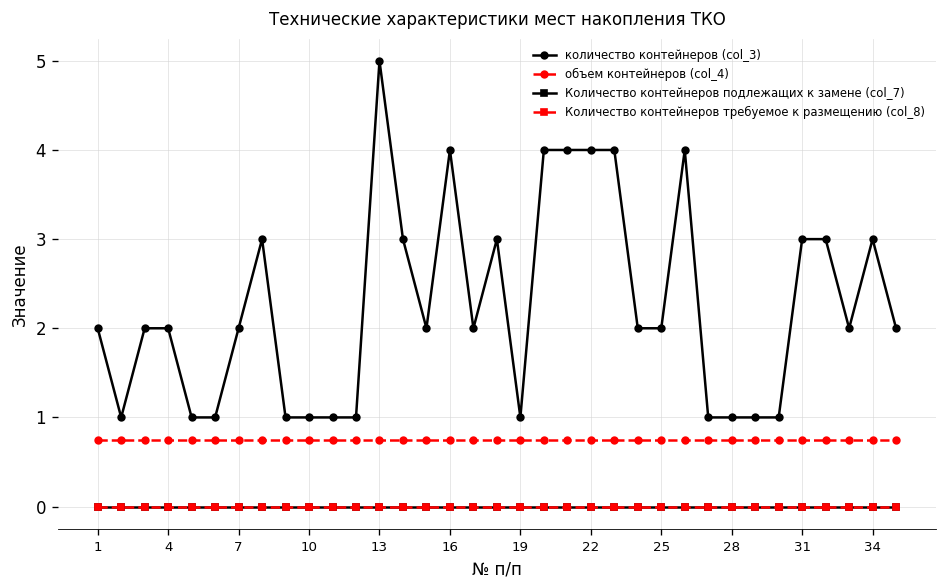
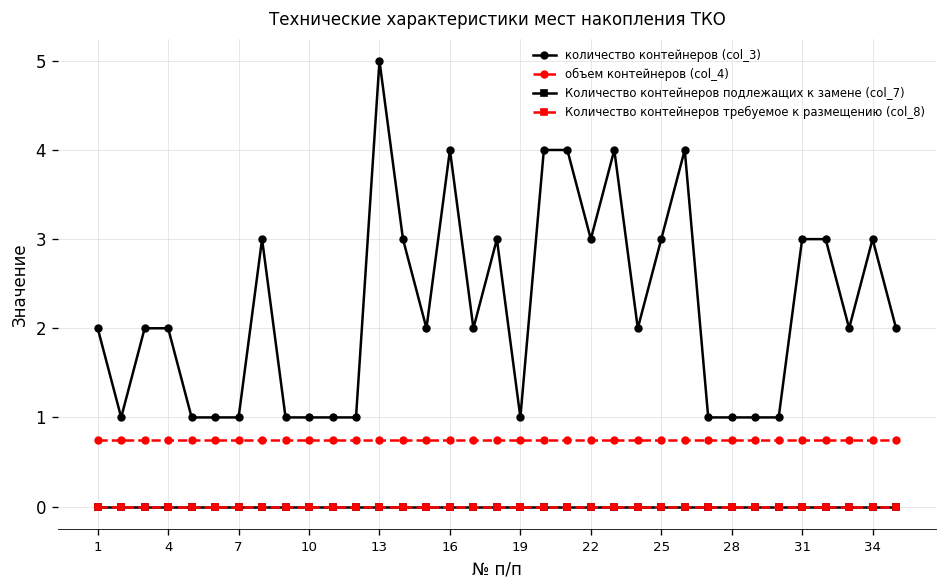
  {
    "количество контейнеров (col_3)": {
      "1": 2,
      "4": 2,
-     "7": 2,
+     "7": 1,
      "10": 1,
      "13": 5,
      "16": 4,
      "19": 1,
-     "22": 4,
-     "25": 2,
+     "22": 3,
+     "25": 3,
      "28": 1,
      "31": 3,
      "34": 3
    }
  }
